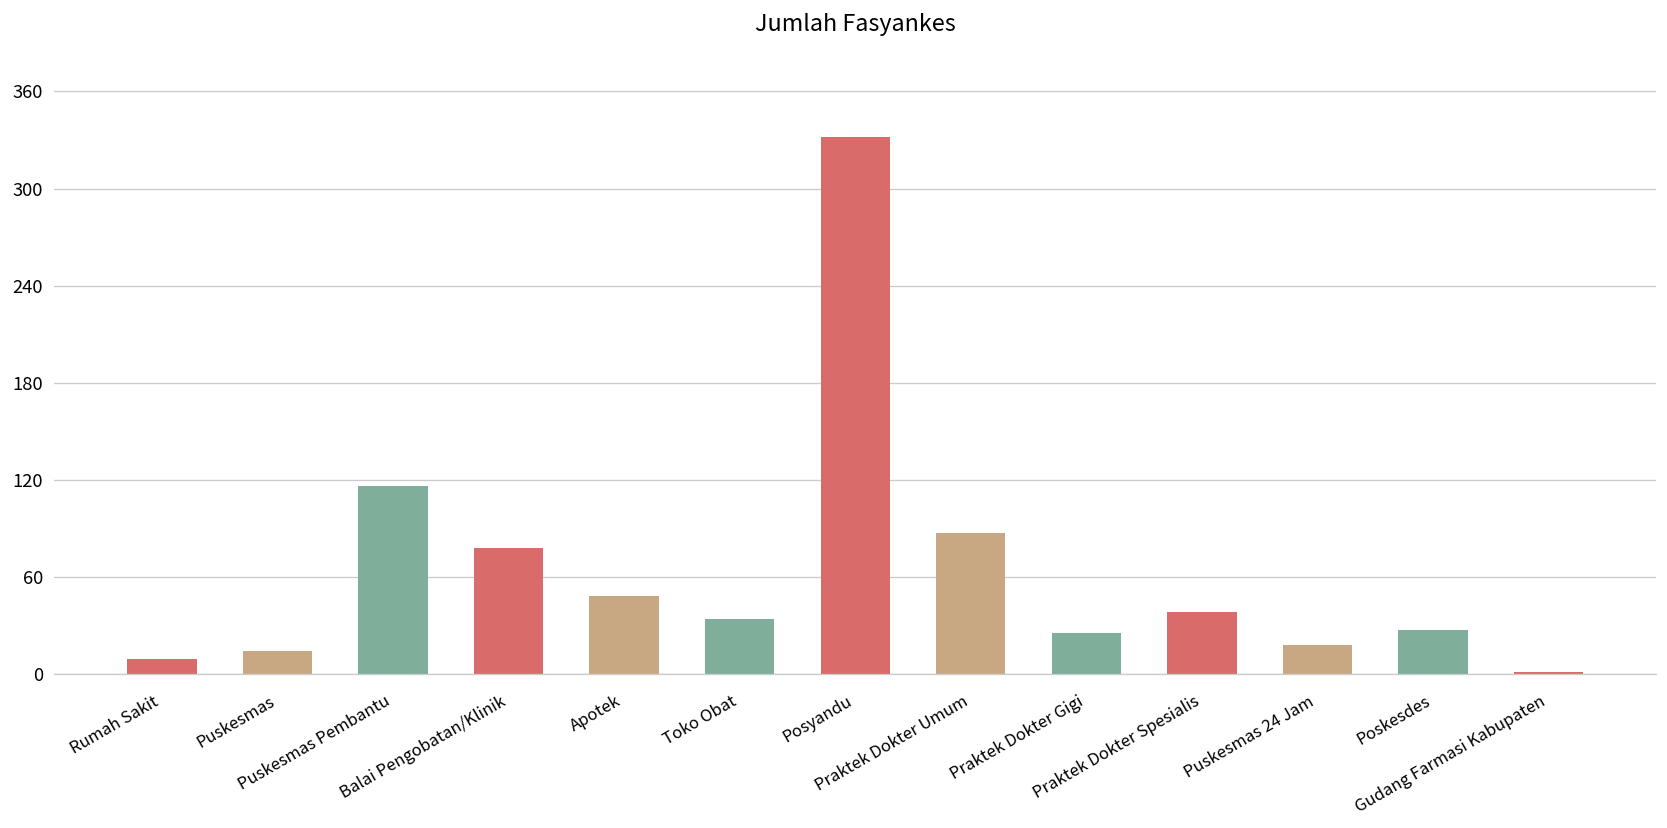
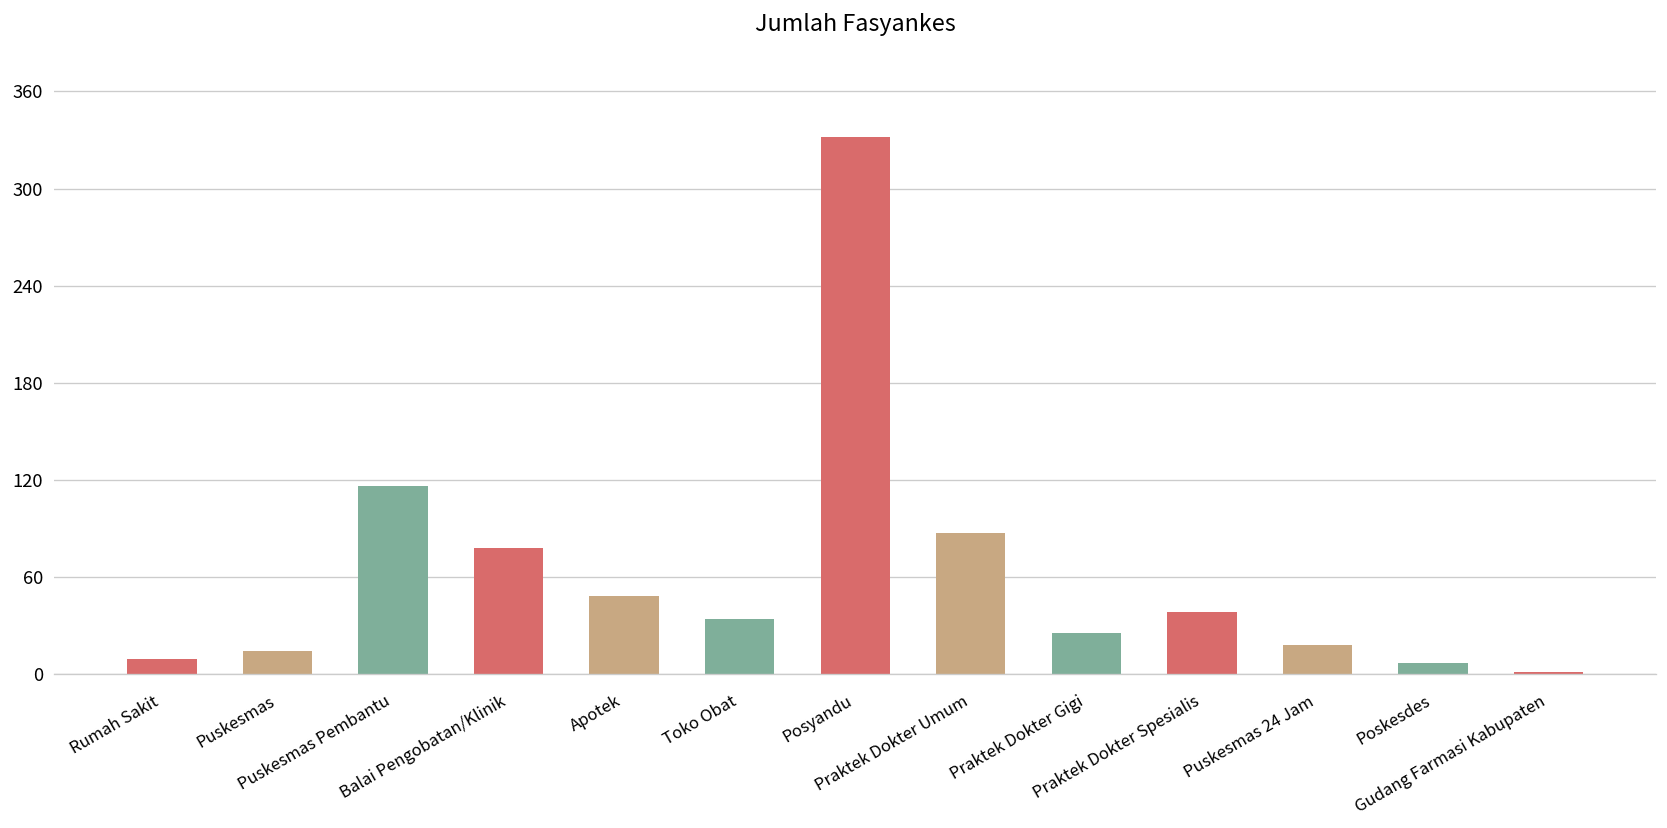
  {
    "Rumah Sakit": 9,
    "Puskesmas": 14,
    "Puskesmas Pembantu": 116,
    "Balai Pengobatan/Klinik": 78,
    "Apotek": 48,
    "Toko Obat": 34,
    "Posyandu": 332,
    "Praktek Dokter Umum": 87,
    "Praktek Dokter Gigi": 25,
    "Praktek Dokter Spesialis": 38,
    "Puskesmas 24 Jam": 18,
-   "Poskesdes": 27
+   "Poskesdes": 7
  }
